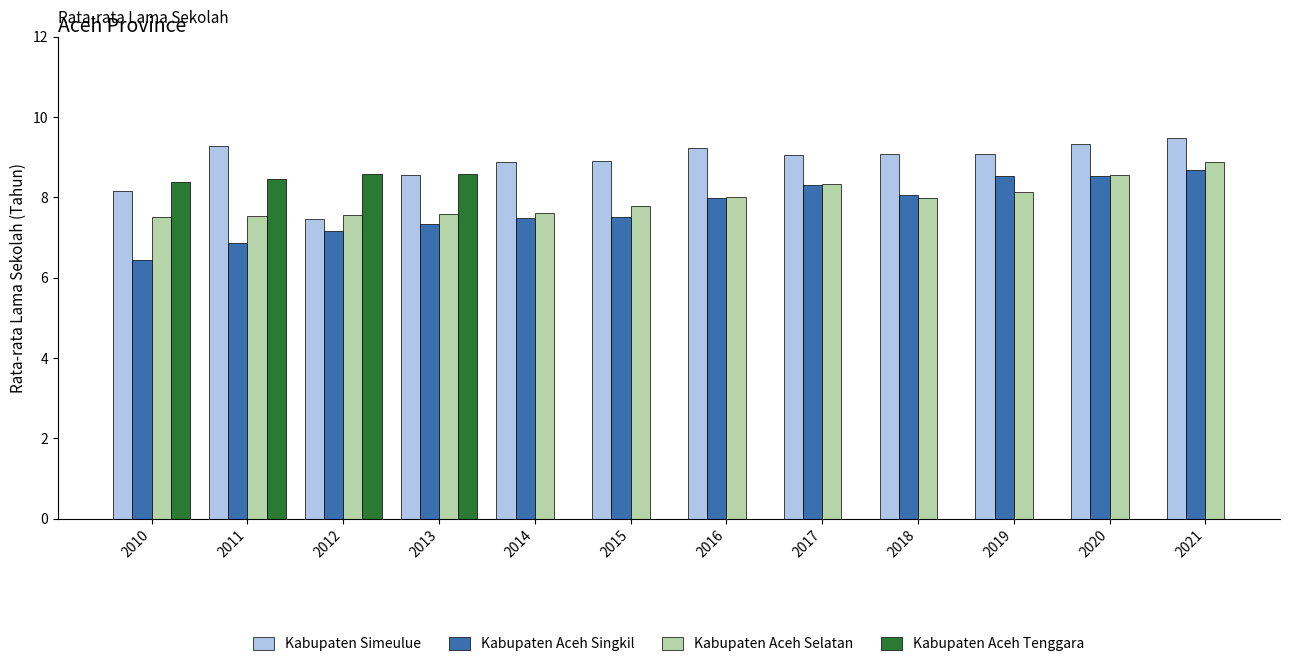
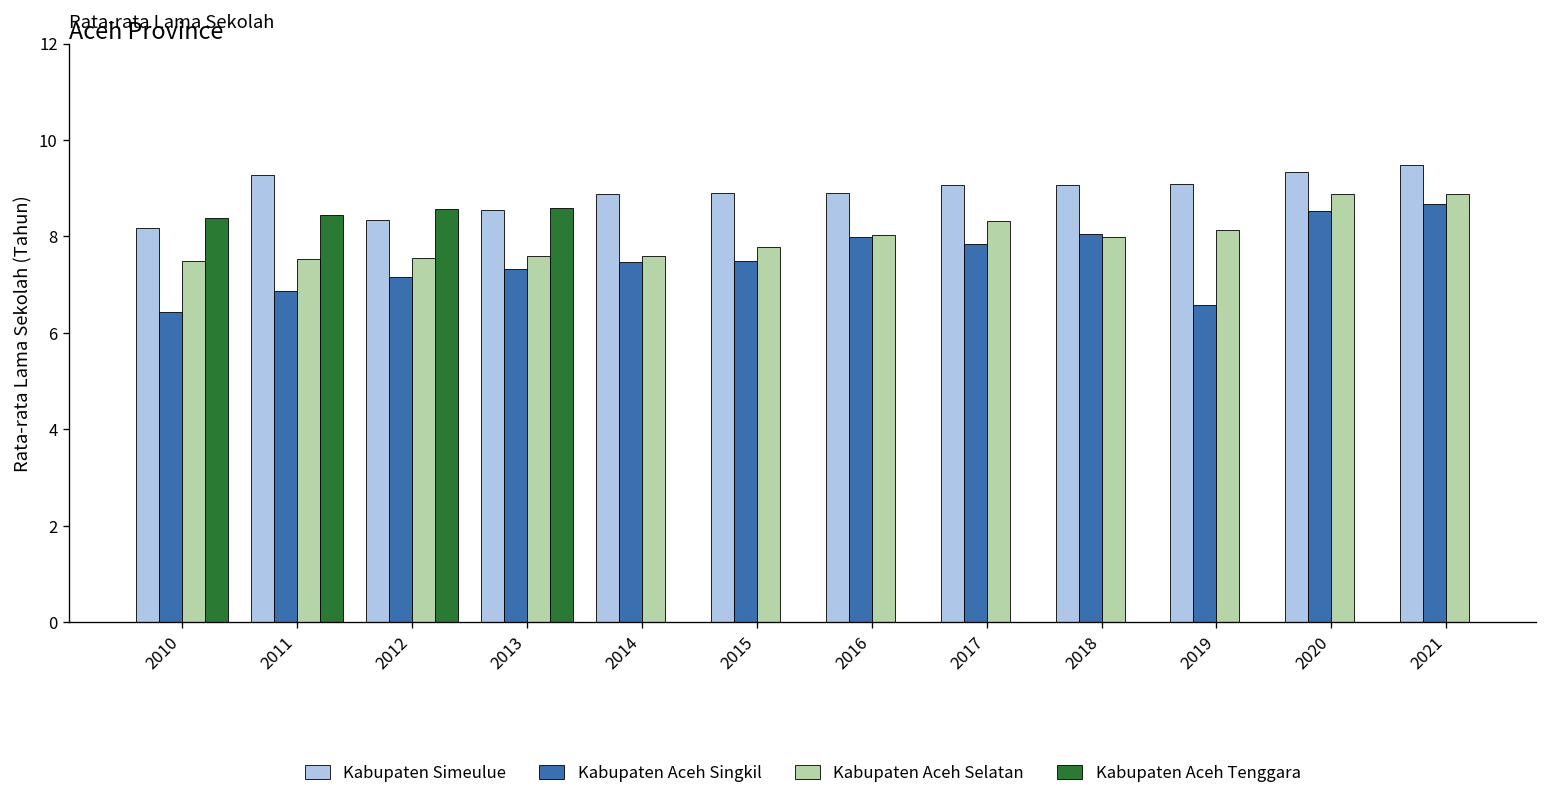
  {
    "Kabupaten Simeulue": {
      "2010": 8.2,
      "2011": 9.3,
-     "2012": 7.5,
+     "2012": 8.3,
      "2013": 8.6,
      "2014": 8.9,
      "2015": 8.9,
-     "2016": 9.2,
+     "2016": 8.9,
      "2017": 9.1,
      "2018": 9.1,
      "2019": 9.1,
      "2020": 9.3,
      "2021": 9.5
    },
    "Kabupaten Aceh Singkil": {
      "2010": 6.4,
      "2011": 6.9,
      "2012": 7.2,
      "2013": 7.3,
      "2014": 7.5,
      "2015": 7.5,
      "2016": 8.0,
-     "2017": 8.3,
+     "2017": 7.8,
      "2018": 8.1,
-     "2019": 8.5,
+     "2019": 6.6,
      "2020": 8.5,
      "2021": 8.7
    },
    "Kabupaten Aceh Selatan": {
      "2010": 7.5,
      "2011": 7.5,
      "2012": 7.6,
      "2013": 7.6,
      "2014": 7.6,
      "2015": 7.8,
      "2016": 8.0,
      "2017": 8.3,
      "2018": 8.0,
      "2019": 8.1,
-     "2020": 8.6,
+     "2020": 8.9,
      "2021": 8.9
    }
  }
